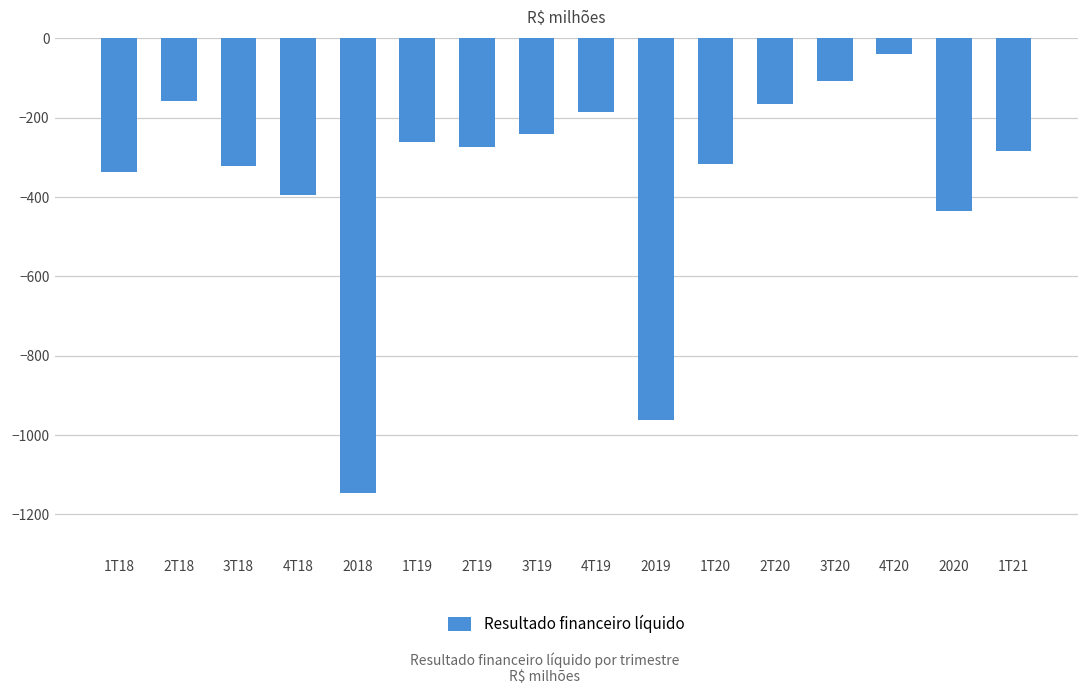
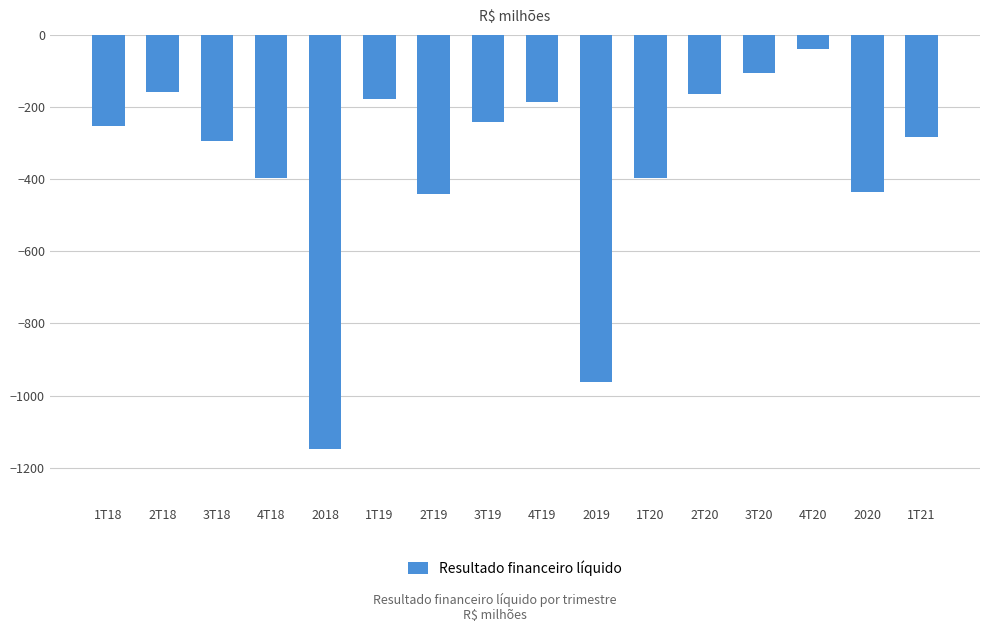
  {
-   "1T18": -340,
+   "1T18": -250,
    "2T18": -160,
-   "3T18": -320,
+   "3T18": -290,
    "4T18": -400,
    "2018": -1150,
-   "1T19": -260,
-   "2T19": -270,
+   "1T19": -180,
+   "2T19": -440,
    "3T19": -240,
    "4T19": -190,
    "2019": -960,
-   "1T20": -320,
+   "1T20": -400,
    "2T20": -170,
    "3T20": -110,
    "4T20": -40,
    "2020": -440,
    "1T21": -280
  }
